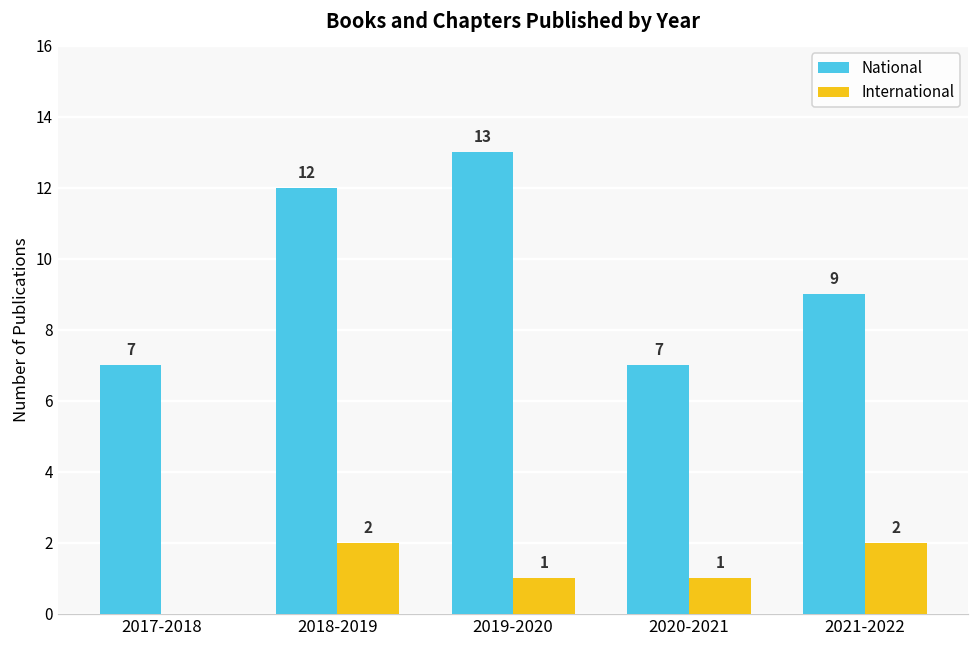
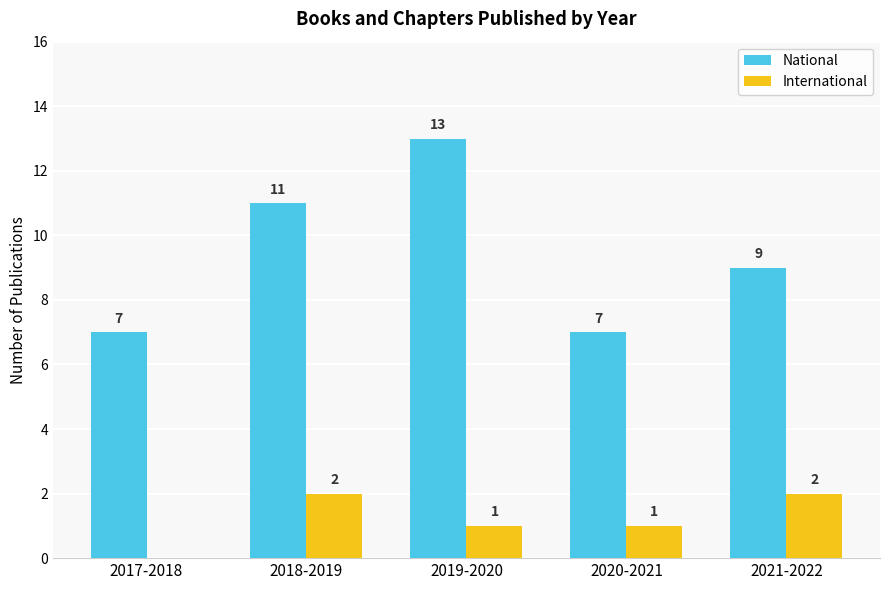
  {
    "National": {
      "2017-2018": 7,
-     "2018-2019": 12,
+     "2018-2019": 11,
      "2019-2020": 13,
      "2020-2021": 7,
      "2021-2022": 9
    },
    "International": {
      "2018-2019": 2,
      "2019-2020": 1,
      "2020-2021": 1,
      "2021-2022": 2
    }
  }
